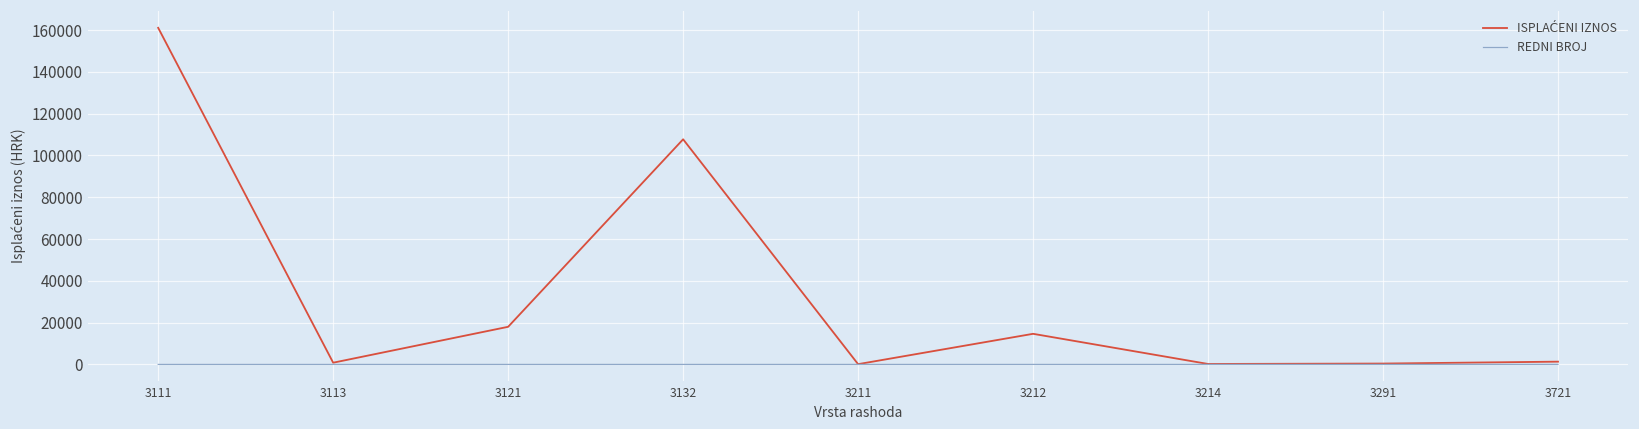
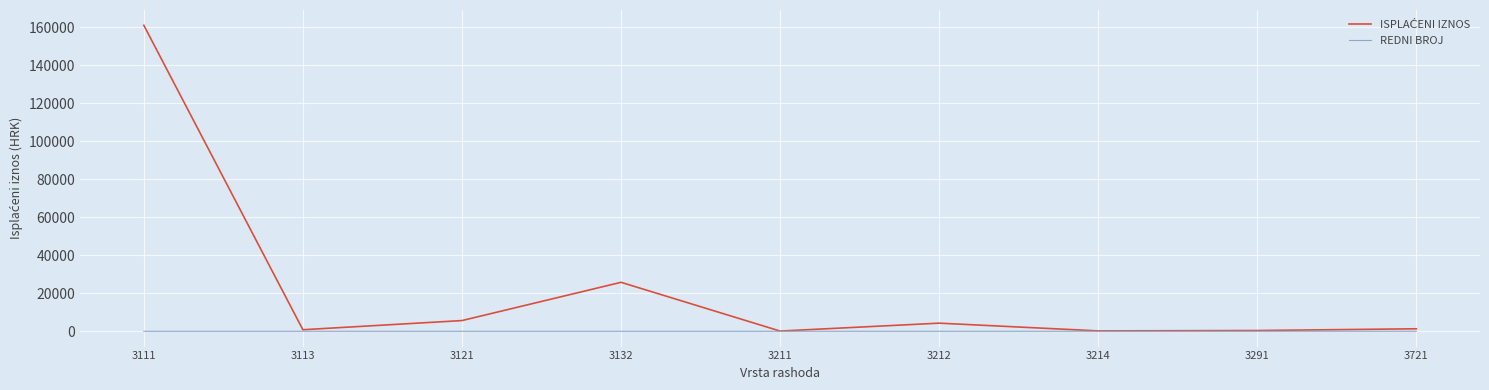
  {
    "ISPLAĆENI IZNOS": {
      "3111": 161000,
-     "3121": 18000,
-     "3132": 108000,
-     "3212": 15000
+     "3121": 6000,
+     "3132": 26000,
+     "3212": 4000
    },
    "REDNI BROJ": {
      "3111": 0,
      "3121": 0,
      "3132": 0,
      "3212": 0
    }
  }
